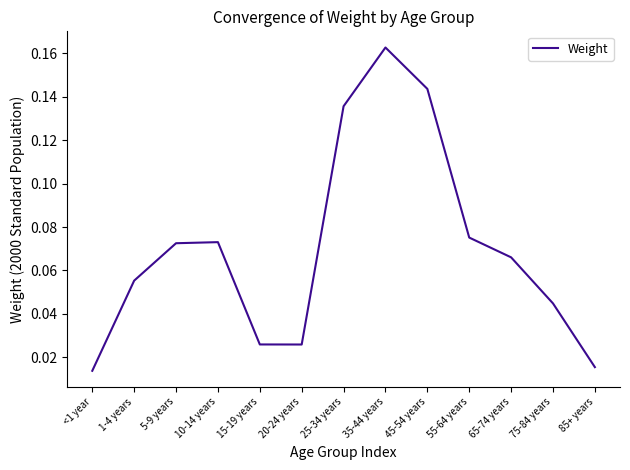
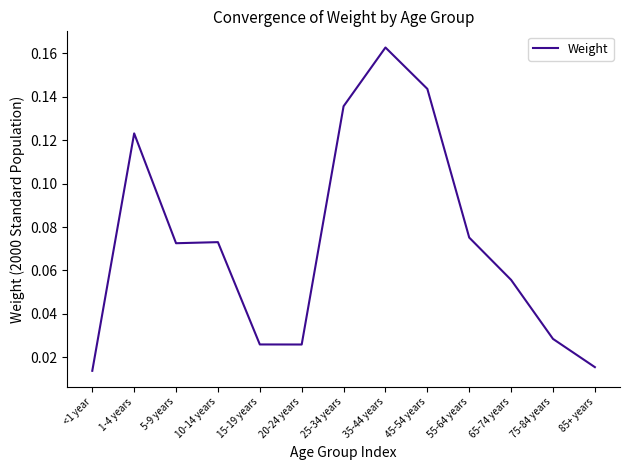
  {
    "<1 year": 0.014,
-   "1-4 years": 0.055,
+   "1-4 years": 0.123,
    "5-9 years": 0.073,
    "10-14 years": 0.073,
    "15-19 years": 0.026,
    "20-24 years": 0.026,
    "25-34 years": 0.136,
    "35-44 years": 0.163,
    "45-54 years": 0.144,
    "55-64 years": 0.075,
-   "65-74 years": 0.066,
-   "75-84 years": 0.045,
+   "65-74 years": 0.056,
+   "75-84 years": 0.029,
    "85+ years": 0.016
  }
